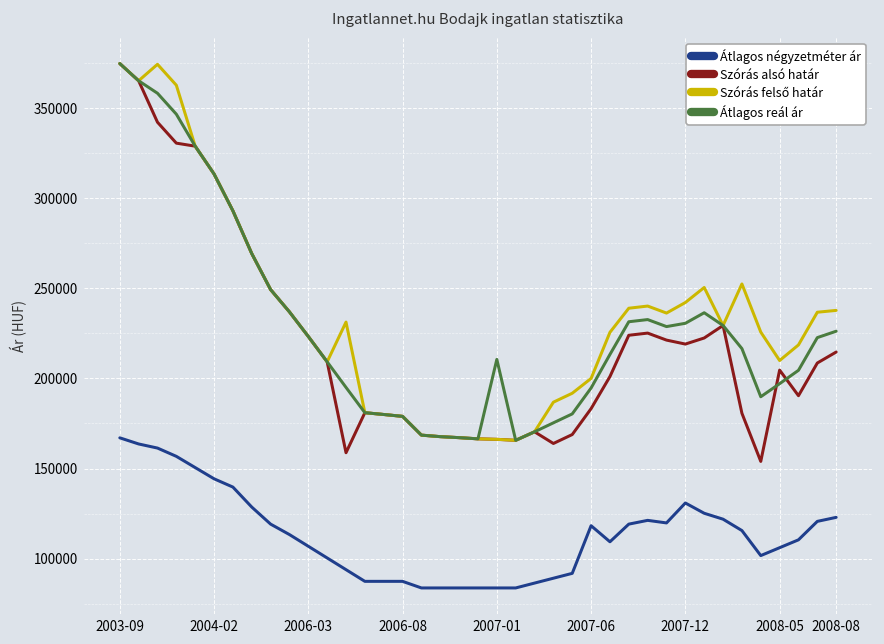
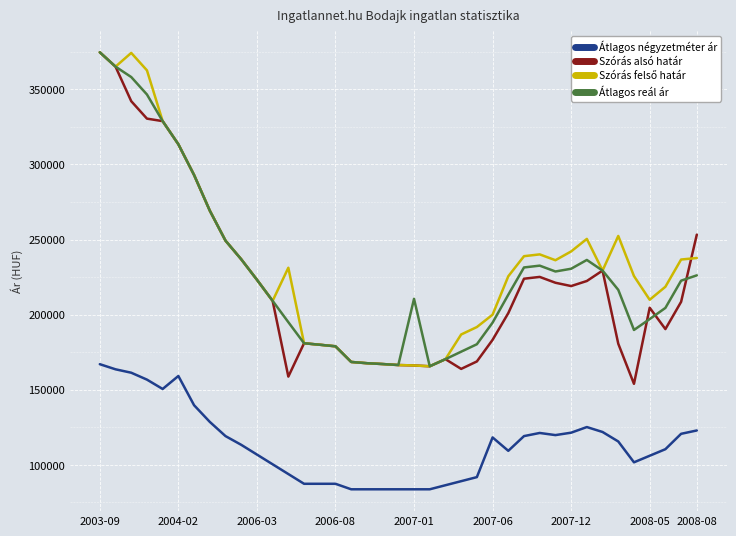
  {
    "Átlagos négyzetméter ár": {
      "2003-09": 167000,
-     "2004-02": 144000,
+     "2004-02": 159000,
      "2006-03": 107000,
      "2006-08": 87000,
      "2007-01": 84000,
      "2007-06": 118000,
-     "2007-12": 131000,
+     "2007-12": 121000,
      "2008-05": 106000,
      "2008-08": 123000
    },
    "Szórás alsó határ": {
      "2007-06": 183000,
      "2007-12": 219000,
      "2008-05": 205000,
-     "2008-08": 215000
+     "2008-08": 253000
    },
    "Szórás felső határ": {
      "2007-06": 200000,
      "2007-12": 242000,
      "2008-05": 210000,
      "2008-08": 238000
    },
    "Átlagos reál ár": {
      "2007-01": 211000,
      "2007-06": 195000,
      "2007-12": 231000,
      "2008-05": 197000,
      "2008-08": 226000
    }
  }
